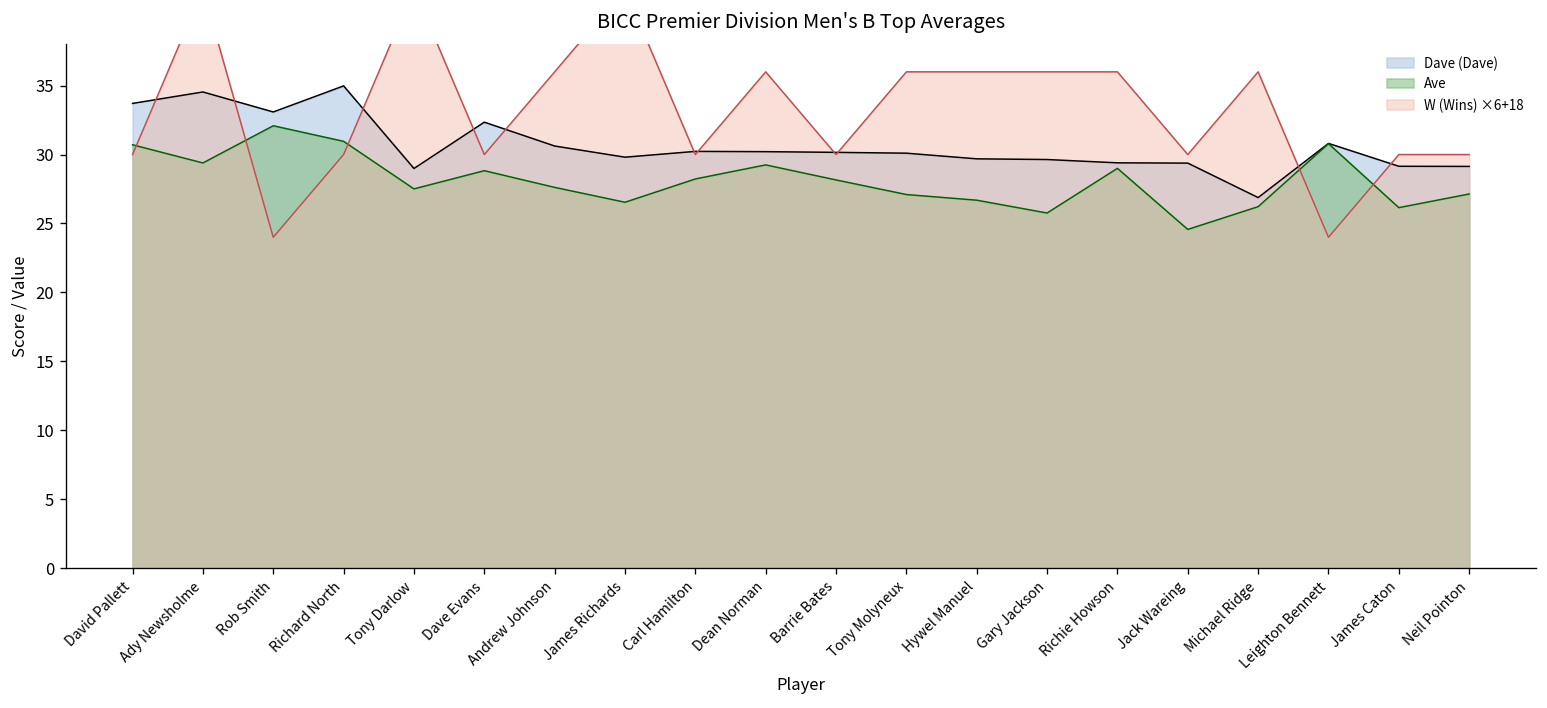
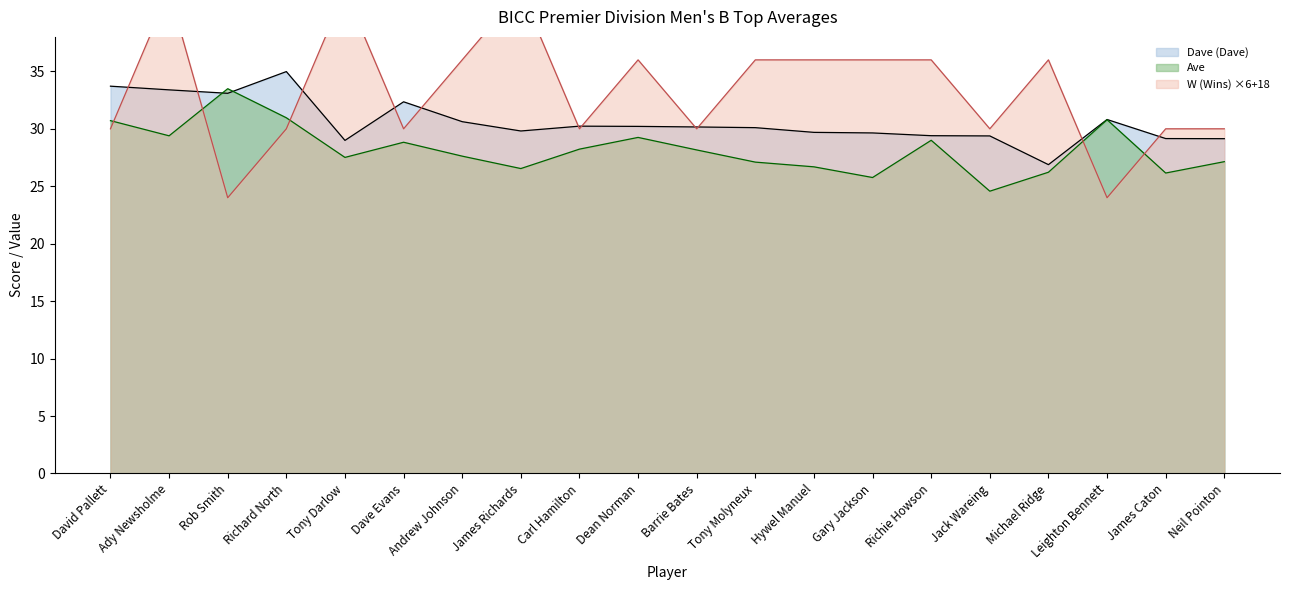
  {
    "Dave (Dave)": {
      "David Pallett": 33.7,
-     "Ady Newsholme": 34.5,
+     "Ady Newsholme": 33.4,
      "Rob Smith": 33.1,
      "Richard North": 35.0,
      "Tony Darlow": 29.0,
      "Dave Evans": 32.4,
      "Andrew Johnson": 30.6,
      "James Richards": 29.8,
      "Carl Hamilton": 30.2,
      "Dean Norman": 30.2,
      "Tony Molyneux": 30.1,
      "Hywel Manuel": 29.7,
      "Gary Jackson": 29.6,
      "Richie Howson": 29.4,
      "Jack Wareing": 29.4,
      "Michael Ridge": 26.9,
      "James Caton": 29.2,
      "Neil Pointon": 29.1
    },
    "Ave": {
      "David Pallett": 30.7,
      "Ady Newsholme": 29.4,
-     "Rob Smith": 32.1,
+     "Rob Smith": 33.5,
      "Richard North": 31.0,
      "Tony Darlow": 27.5,
      "Dave Evans": 28.8,
      "Andrew Johnson": 27.6,
      "James Richards": 26.5,
      "Carl Hamilton": 28.2,
      "Dean Norman": 29.3,
      "Barrie Bates": 28.2,
      "Tony Molyneux": 27.1,
      "Hywel Manuel": 26.7,
      "Gary Jackson": 25.8,
      "Richie Howson": 29.0,
      "Jack Wareing": 24.6,
      "Michael Ridge": 26.2,
      "James Caton": 26.2,
      "Neil Pointon": 27.1
    },
    "W (Wins) ×6+18": {
      "David Pallett": 30.0,
      "Rob Smith": 24.0,
      "Richard North": 30.0,
      "Dave Evans": 30.0,
      "Andrew Johnson": 36.0,
      "Carl Hamilton": 30.0,
      "Dean Norman": 36.0,
      "Tony Molyneux": 36.0,
      "Hywel Manuel": 36.0,
      "Gary Jackson": 36.0,
      "Richie Howson": 36.0,
      "Jack Wareing": 30.0,
      "Michael Ridge": 36.0,
      "Leighton Bennett": 24.0,
      "James Caton": 30.0,
      "Neil Pointon": 30.0
    }
  }
